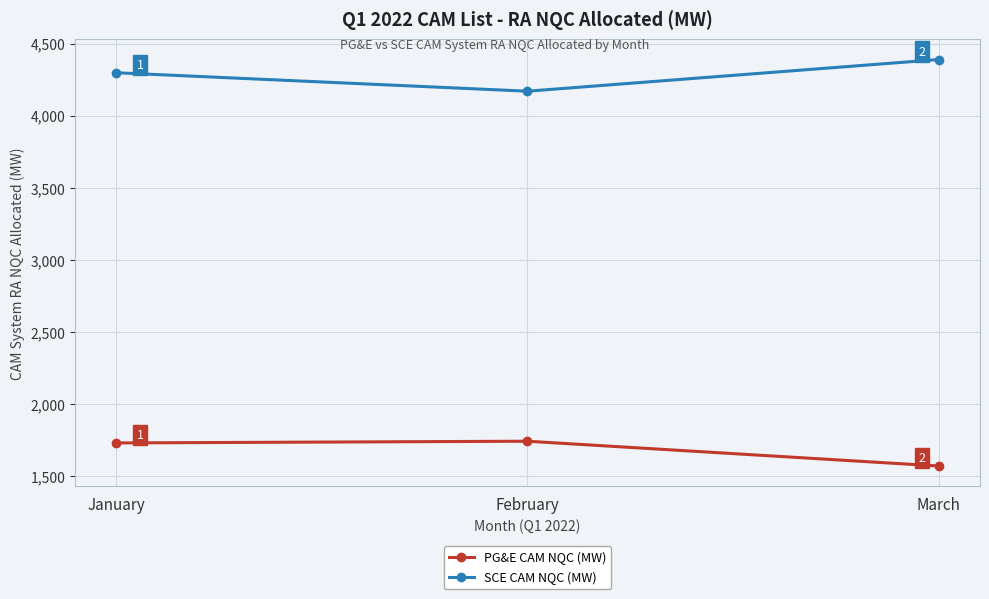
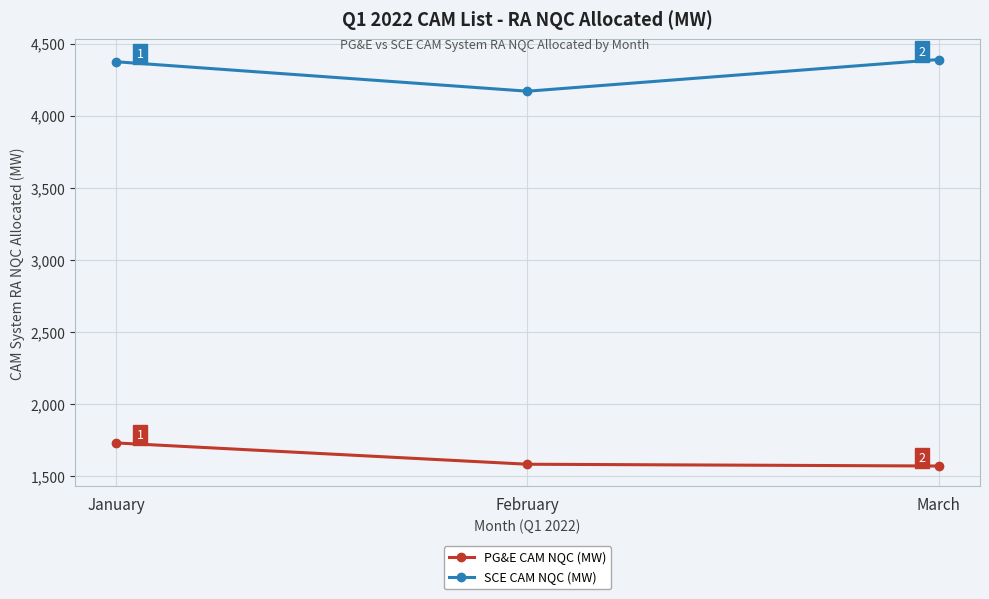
  {
    "PG&E CAM NQC (MW)": {
-     "February": "1,740"
+     "February": "1,580"
    },
    "SCE CAM NQC (MW)": {
-     "January": "4,300",
+     "January": "4,370",
      "February": "4,170"
    }
  }
